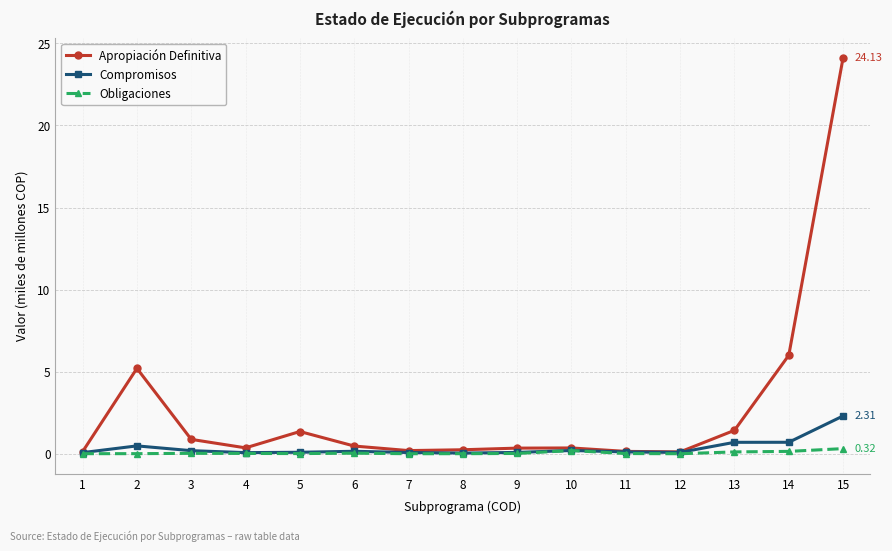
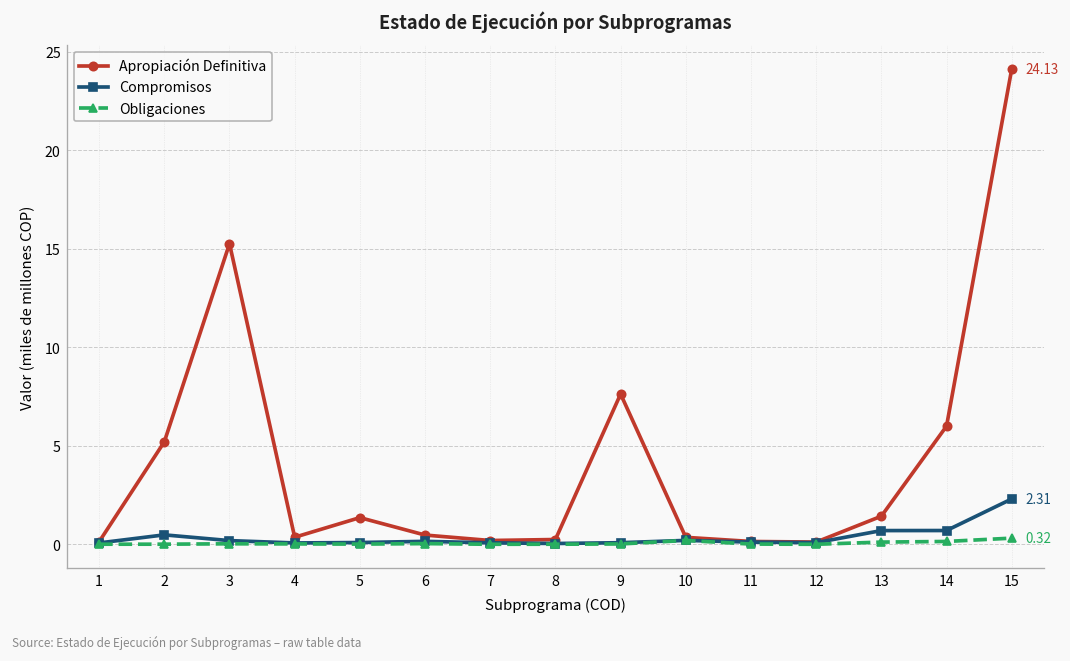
  {
    "Apropiación Definitiva": {
      "2": 5.2,
-     "3": 0.9,
+     "3": 15.3,
      "4": 0.4,
      "5": 1.4,
      "6": 0.5,
      "8": 0.2,
-     "9": 0.3,
+     "9": 7.6,
      "13": 1.4,
      "14": 6.0
    },
    "Compromisos": {
      "15": 2.31
    },
    "Obligaciones": {
      "15": 0.32
    }
  }
